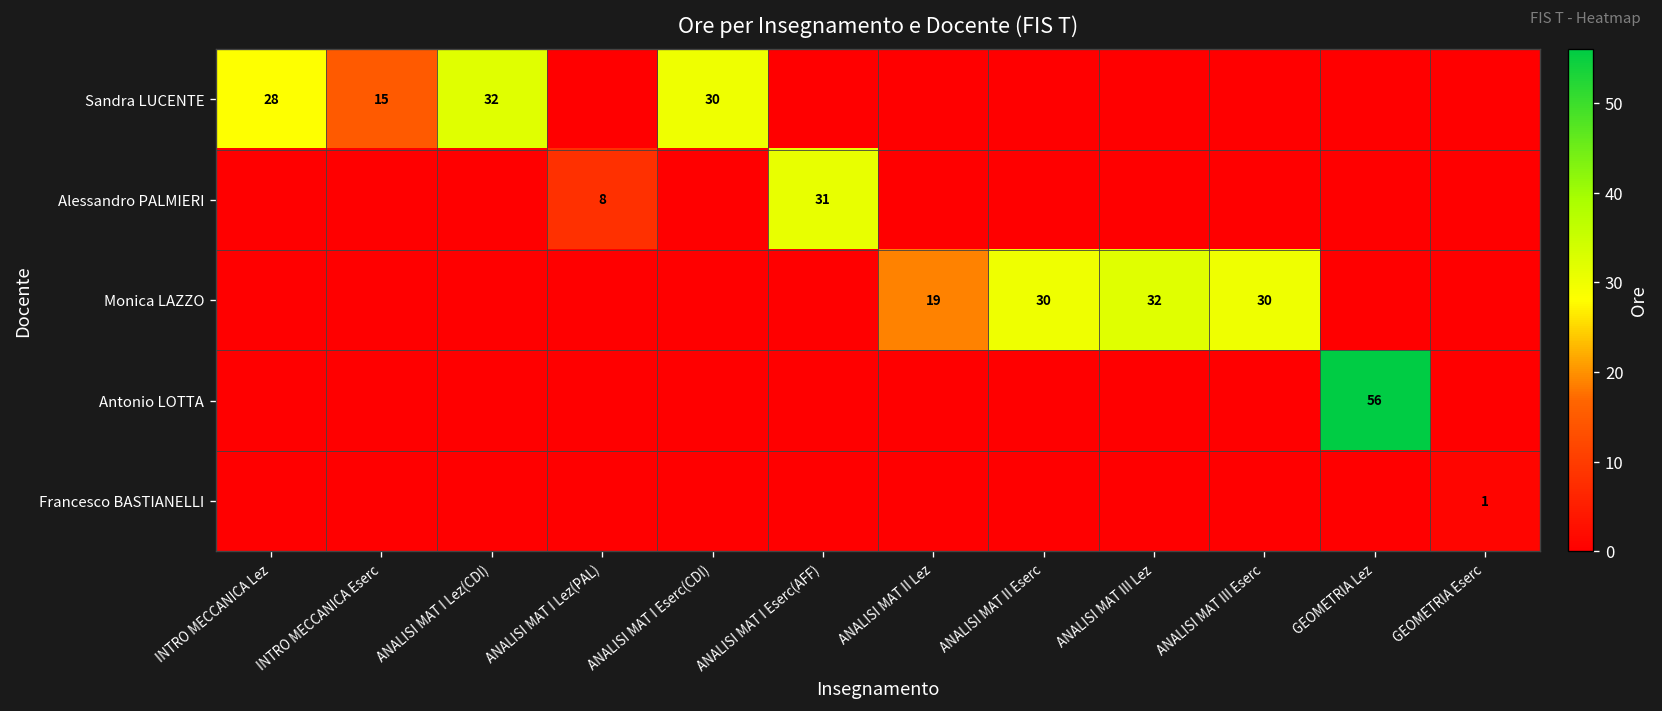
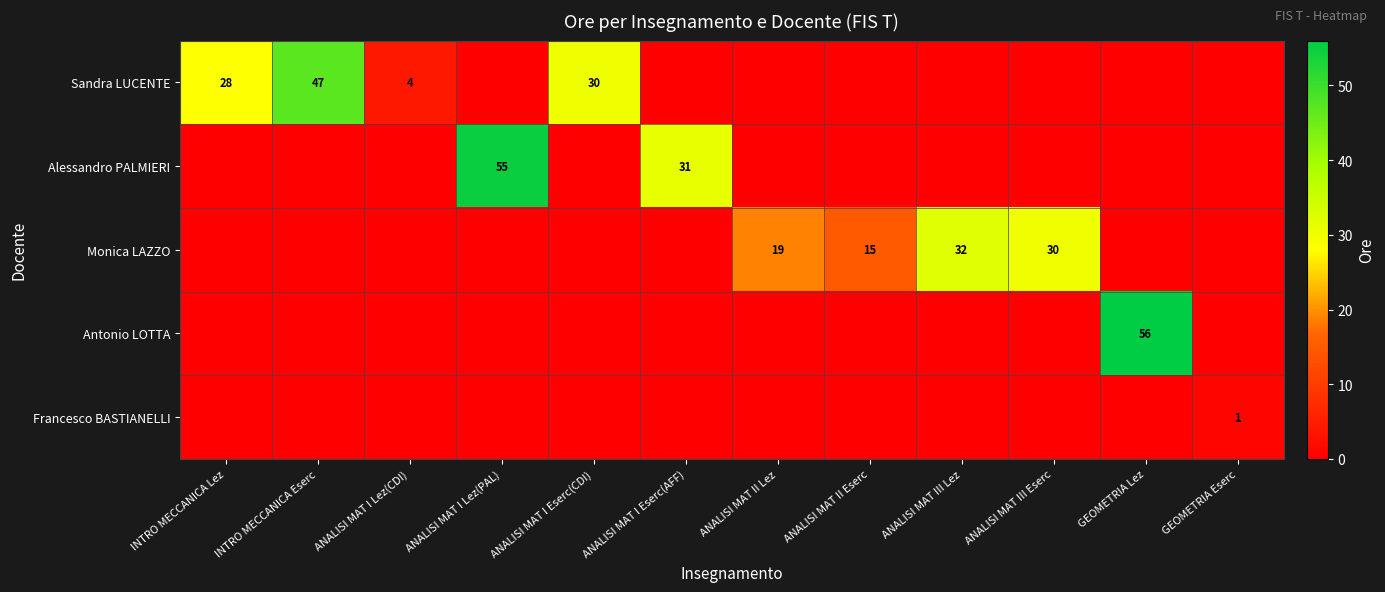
  {
    "Sandra LUCENTE": {
      "INTRO MECCANICA Lez": 28,
-     "INTRO MECCANICA Eserc": 15,
-     "ANALISI MAT I Lez(CDI)": 32,
+     "INTRO MECCANICA Eserc": 47,
+     "ANALISI MAT I Lez(CDI)": 4,
      "ANALISI MAT I Eserc(CDI)": 30
    },
    "Alessandro PALMIERI": {
-     "ANALISI MAT I Lez(PAL)": 8,
+     "ANALISI MAT I Lez(PAL)": 55,
      "ANALISI MAT I Eserc(AFF)": 31
    },
    "Monica LAZZO": {
      "ANALISI MAT II Lez": 19,
-     "ANALISI MAT II Eserc": 30,
+     "ANALISI MAT II Eserc": 15,
      "ANALISI MAT III Lez": 32,
      "ANALISI MAT III Eserc": 30
    },
    "Antonio LOTTA": {
      "GEOMETRIA Lez": 56
    },
    "Francesco BASTIANELLI": {
      "GEOMETRIA Eserc": 1
    }
  }
